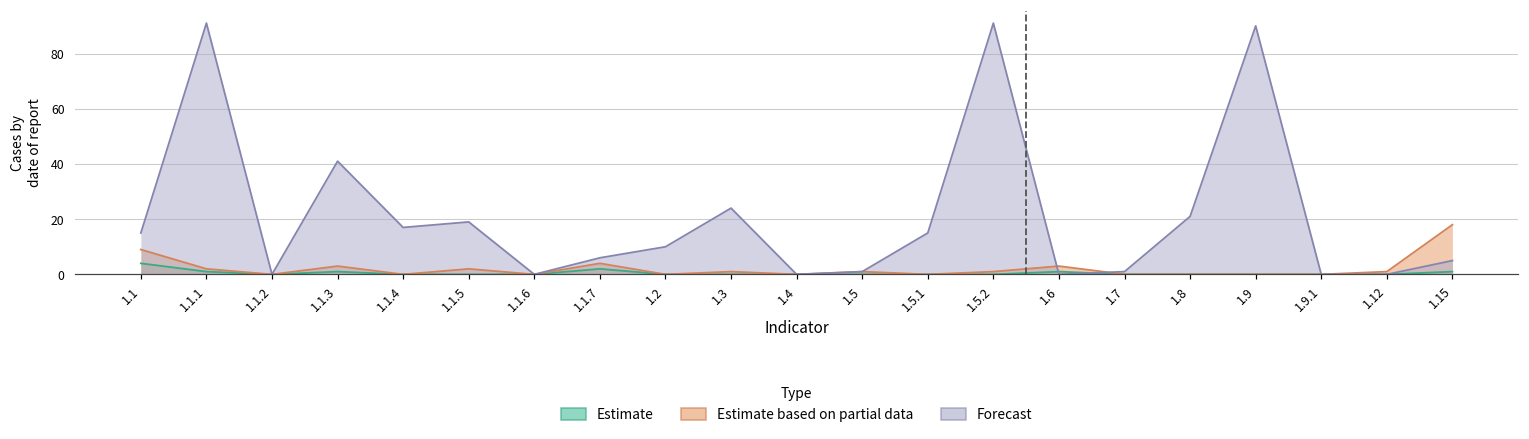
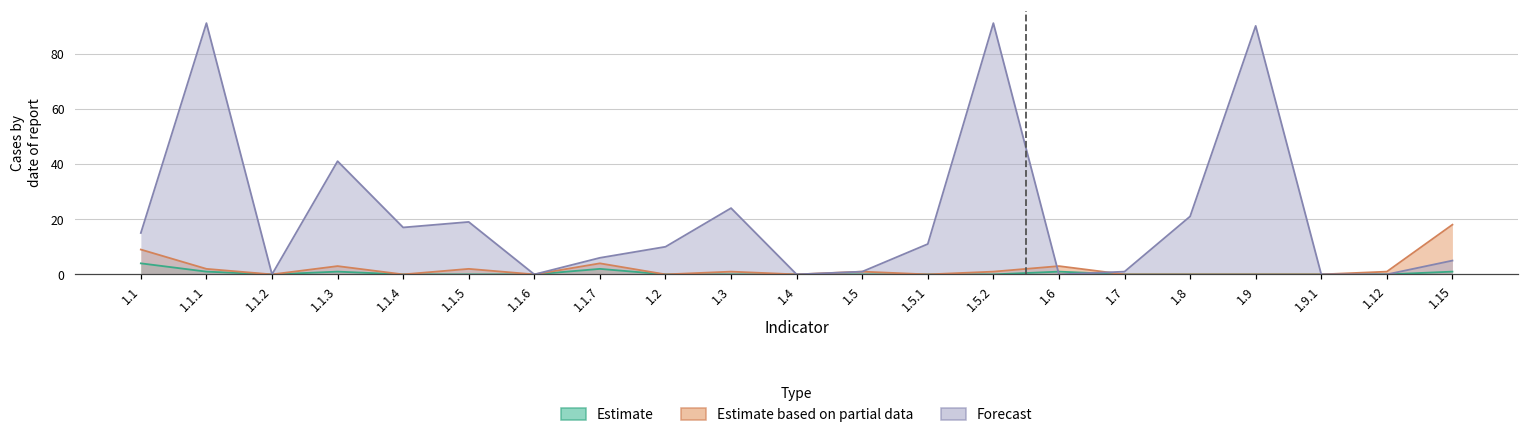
  {
    "Estimate": {
      "1.1": 4,
      "1.1.3": 1,
      "1.1.5": 0,
      "1.1.7": 2,
      "1.15": 1
    },
    "Estimate based on partial data": {
      "1.1": 9,
      "1.1.3": 3,
      "1.1.5": 2,
      "1.1.7": 4,
      "1.6": 3,
      "1.15": 18
    },
    "Forecast": {
      "1.1": 15,
      "1.1.1": 91,
      "1.1.3": 41,
      "1.1.4": 17,
      "1.1.5": 19,
      "1.1.7": 6,
      "1.2": 10,
      "1.3": 24,
-     "1.5.1": 15,
+     "1.5.1": 11,
      "1.5.2": 91,
      "1.8": 21,
      "1.9": 90,
      "1.15": 5
    }
  }
